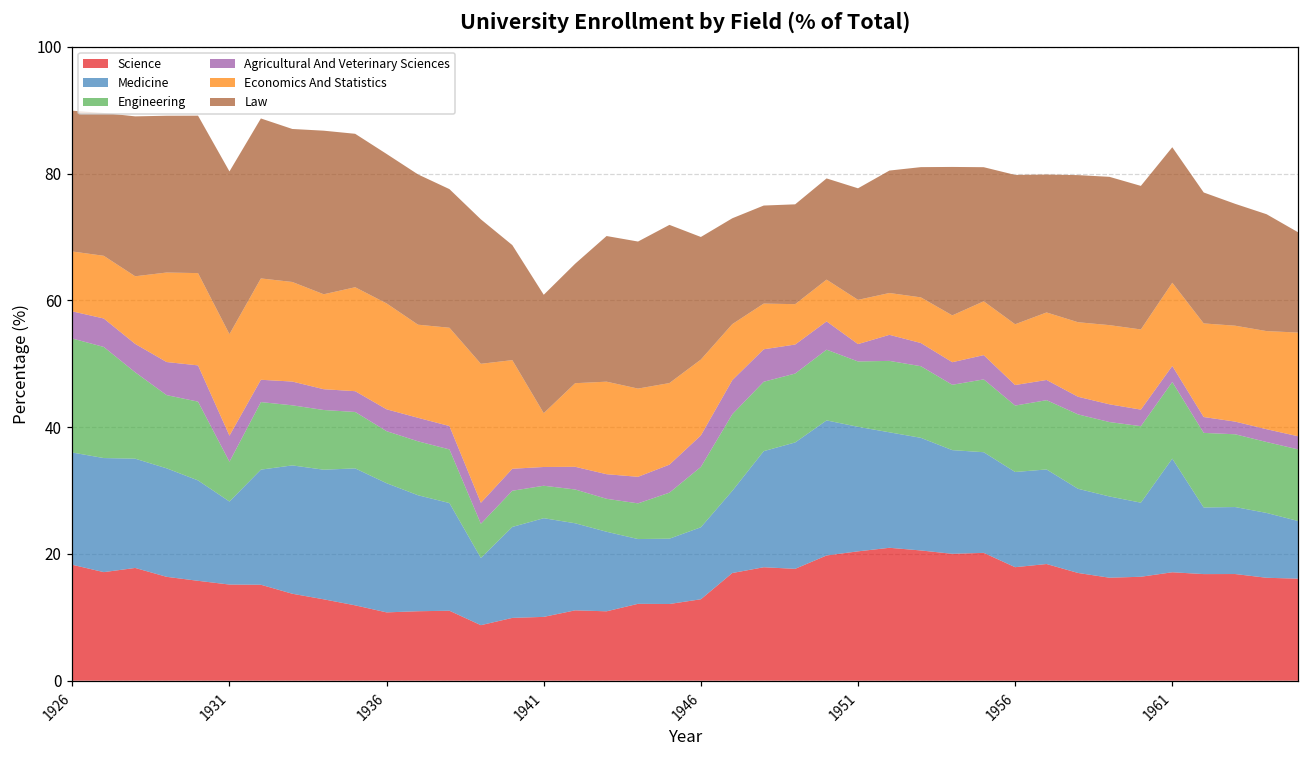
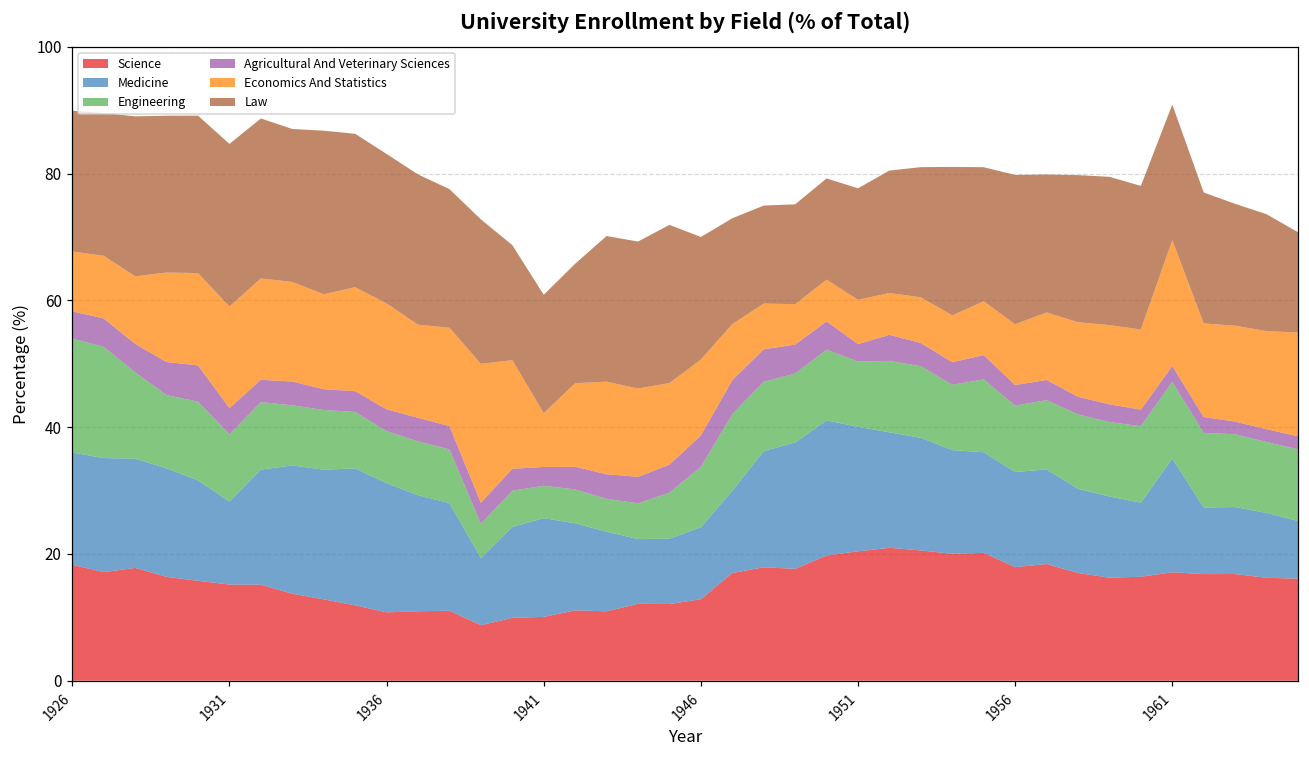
  {
    "Science": {
      "1926": 18,
      "1931": 15,
      "1936": 11,
      "1941": 10,
      "1946": 13,
      "1951": 20,
      "1956": 18,
      "1961": 17
    },
    "Medicine": {
      "1926": 18,
      "1931": 13,
      "1936": 20,
      "1941": 16,
      "1946": 11,
      "1951": 20,
      "1956": 15,
      "1961": 18
    },
    "Engineering": {
      "1926": 18,
-     "1931": 6,
+     "1931": 11,
      "1936": 8,
      "1941": 5,
      "1946": 10,
      "1951": 10,
      "1956": 10,
      "1961": 12
    },
    "Agricultural And Veterinary Sciences": {
      "1926": 4,
      "1931": 4,
      "1936": 3,
      "1941": 3,
      "1946": 5,
      "1951": 3,
      "1956": 3,
      "1961": 3
    },
    "Economics And Statistics": {
      "1926": 9,
      "1931": 16,
      "1936": 17,
      "1941": 8,
      "1946": 12,
      "1951": 7,
      "1956": 10,
-     "1961": 13
+     "1961": 20
    },
    "Law": {
      "1926": 22,
      "1931": 26,
      "1936": 24,
      "1941": 19,
      "1946": 19,
      "1951": 18,
      "1956": 24,
      "1961": 21
    }
  }
